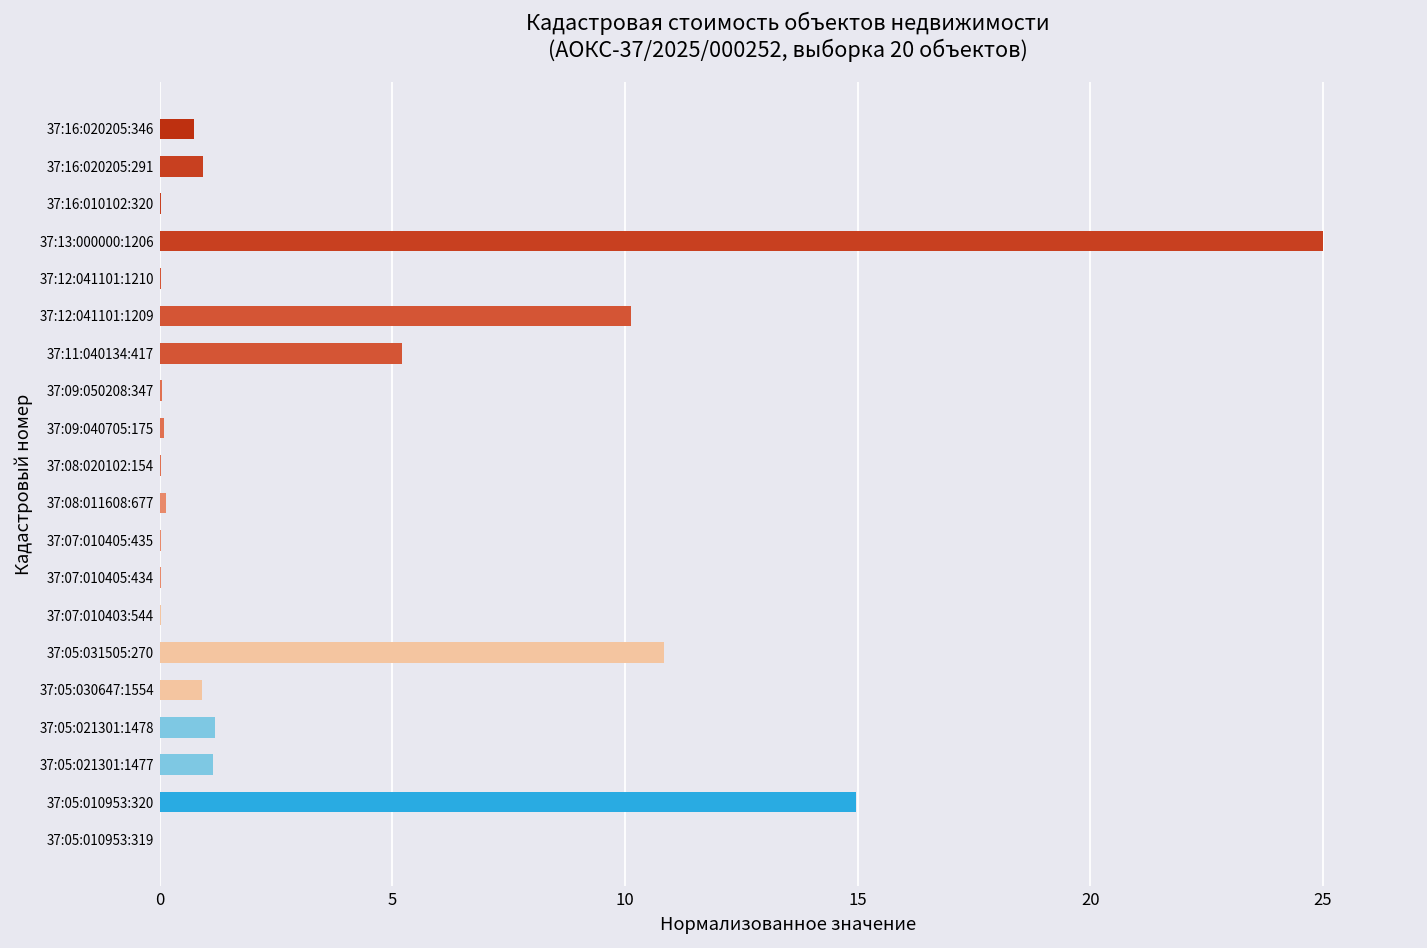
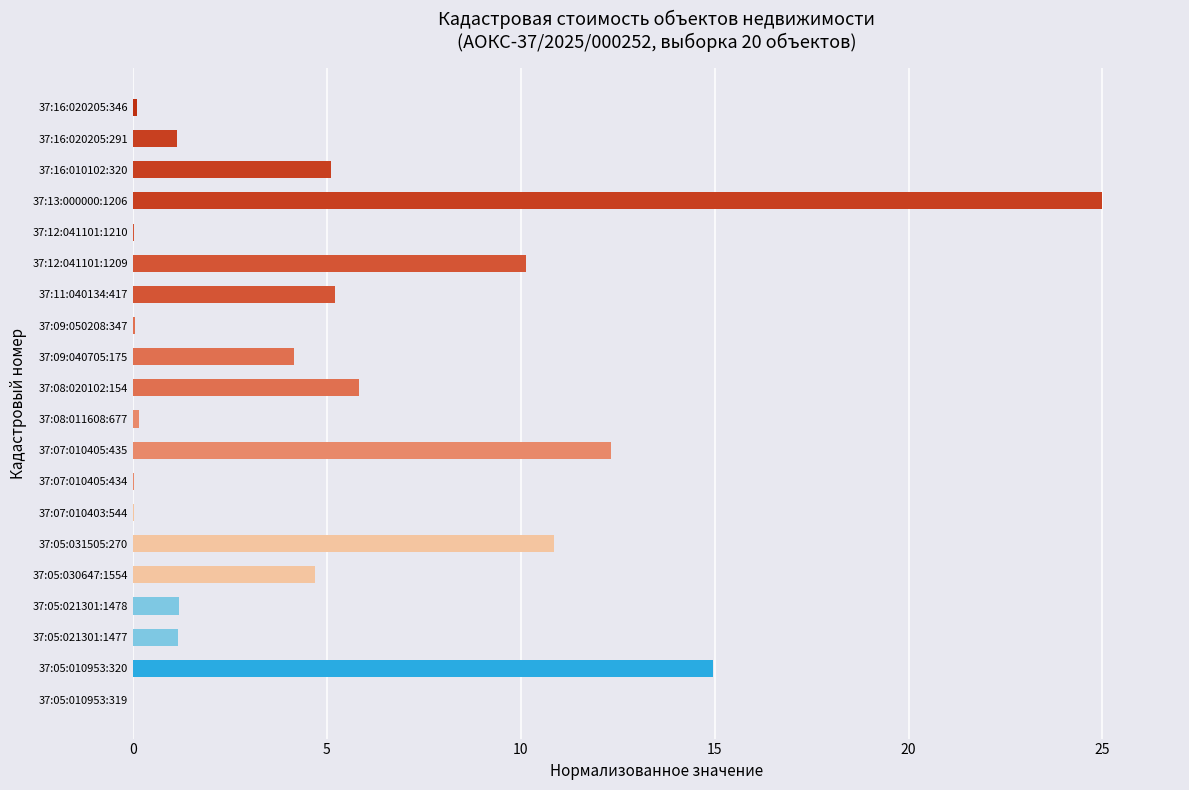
  {
-   "37:16:020205:346": 0.7,
-   "37:16:020205:291": 0.9,
-   "37:16:010102:320": 0.0,
+   "37:16:020205:346": 0.1,
+   "37:16:020205:291": 1.1,
+   "37:16:010102:320": 5.1,
    "37:13:000000:1206": 25.0,
    "37:12:041101:1209": 10.1,
    "37:11:040134:417": 5.2,
-   "37:09:040705:175": 0.1,
-   "37:08:020102:154": 0.0,
+   "37:09:040705:175": 4.1,
+   "37:08:020102:154": 5.8,
    "37:08:011608:677": 0.1,
-   "37:07:010405:435": 0.0,
+   "37:07:010405:435": 12.3,
    "37:05:031505:270": 10.8,
-   "37:05:030647:1554": 0.9,
+   "37:05:030647:1554": 4.7,
    "37:05:021301:1478": 1.2,
    "37:05:021301:1477": 1.2,
    "37:05:010953:320": 15.0
  }
